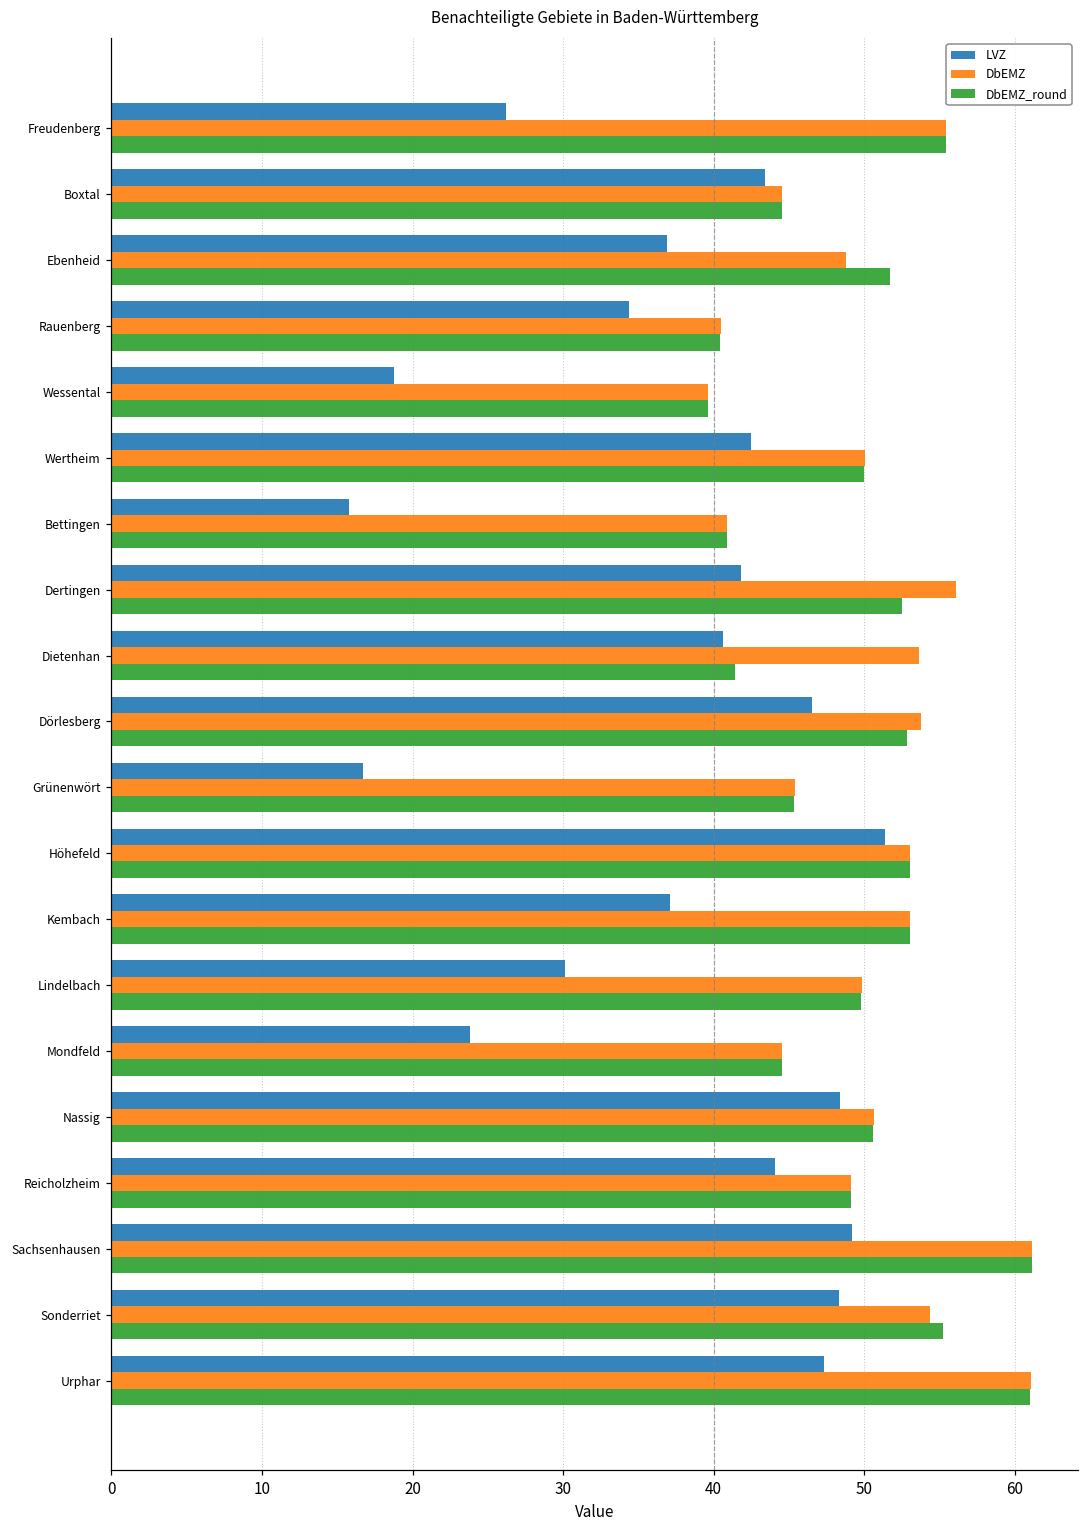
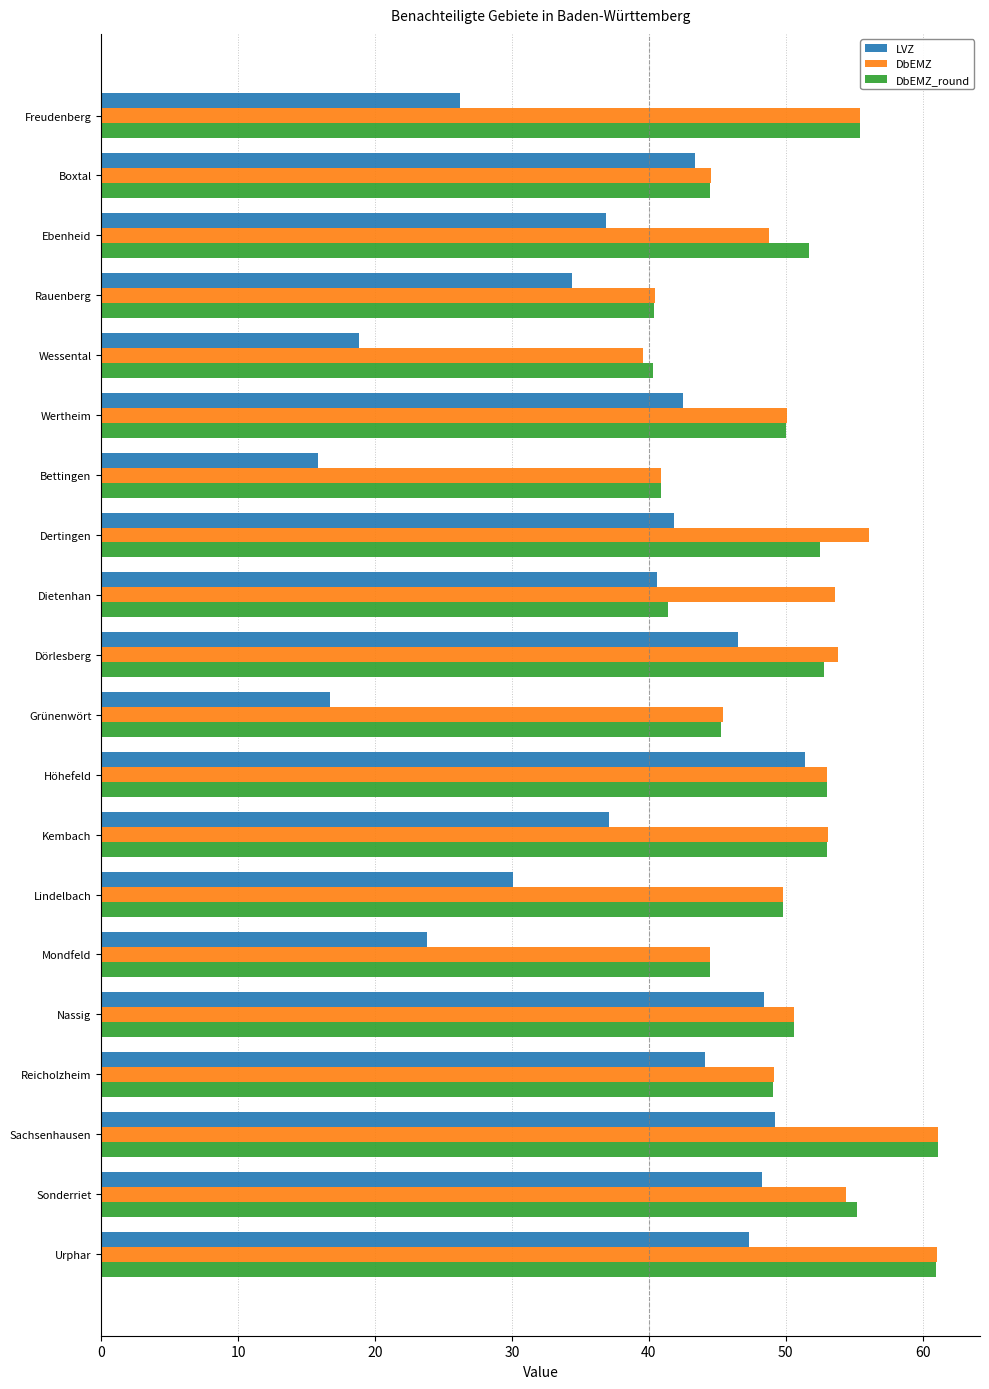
  {
    "LVZ": {
      "Freudenberg": 26.2,
      "Boxtal": 43.4,
      "Ebenheid": 36.9,
      "Rauenberg": 34.4,
      "Wessental": 18.8,
      "Wertheim": 42.5,
      "Bettingen": 15.8,
      "Dertingen": 41.8,
      "Dietenhan": 40.6,
      "Dörlesberg": 46.5,
      "Grünenwört": 16.7,
      "Höhefeld": 51.4,
      "Kembach": 37.1,
      "Lindelbach": 30.1,
      "Mondfeld": 23.8,
      "Nassig": 48.4,
      "Reicholzheim": 44.1,
      "Sachsenhausen": 49.2,
      "Sonderriet": 48.3,
      "Urphar": 47.3
    },
    "DbEMZ": {
      "Freudenberg": 55.4,
      "Boxtal": 44.5,
      "Ebenheid": 48.8,
      "Rauenberg": 40.5,
      "Wessental": 39.6,
      "Wertheim": 50.1,
      "Bettingen": 40.9,
      "Dertingen": 56.1,
      "Dietenhan": 53.6,
      "Dörlesberg": 53.8,
      "Grünenwört": 45.4,
      "Höhefeld": 53.0,
      "Kembach": 53.1,
      "Lindelbach": 49.8,
      "Mondfeld": 44.5,
      "Nassig": 50.6,
      "Reicholzheim": 49.1,
      "Sachsenhausen": 61.1,
      "Sonderriet": 54.4,
      "Urphar": 61.1
    },
    "DbEMZ_round": {
      "Freudenberg": 55.4,
      "Boxtal": 44.5,
      "Ebenheid": 51.7,
      "Rauenberg": 40.4,
-     "Wessental": 39.6,
+     "Wessental": 40.3,
      "Wertheim": 50.0,
      "Bettingen": 40.9,
      "Dertingen": 52.5,
      "Dietenhan": 41.4,
      "Dörlesberg": 52.8,
      "Grünenwört": 45.3,
      "Höhefeld": 53.0,
      "Kembach": 53.0,
      "Lindelbach": 49.8,
      "Mondfeld": 44.5,
      "Nassig": 50.6,
      "Reicholzheim": 49.1,
      "Sachsenhausen": 61.1,
      "Sonderriet": 55.2,
      "Urphar": 61.0
    }
  }
